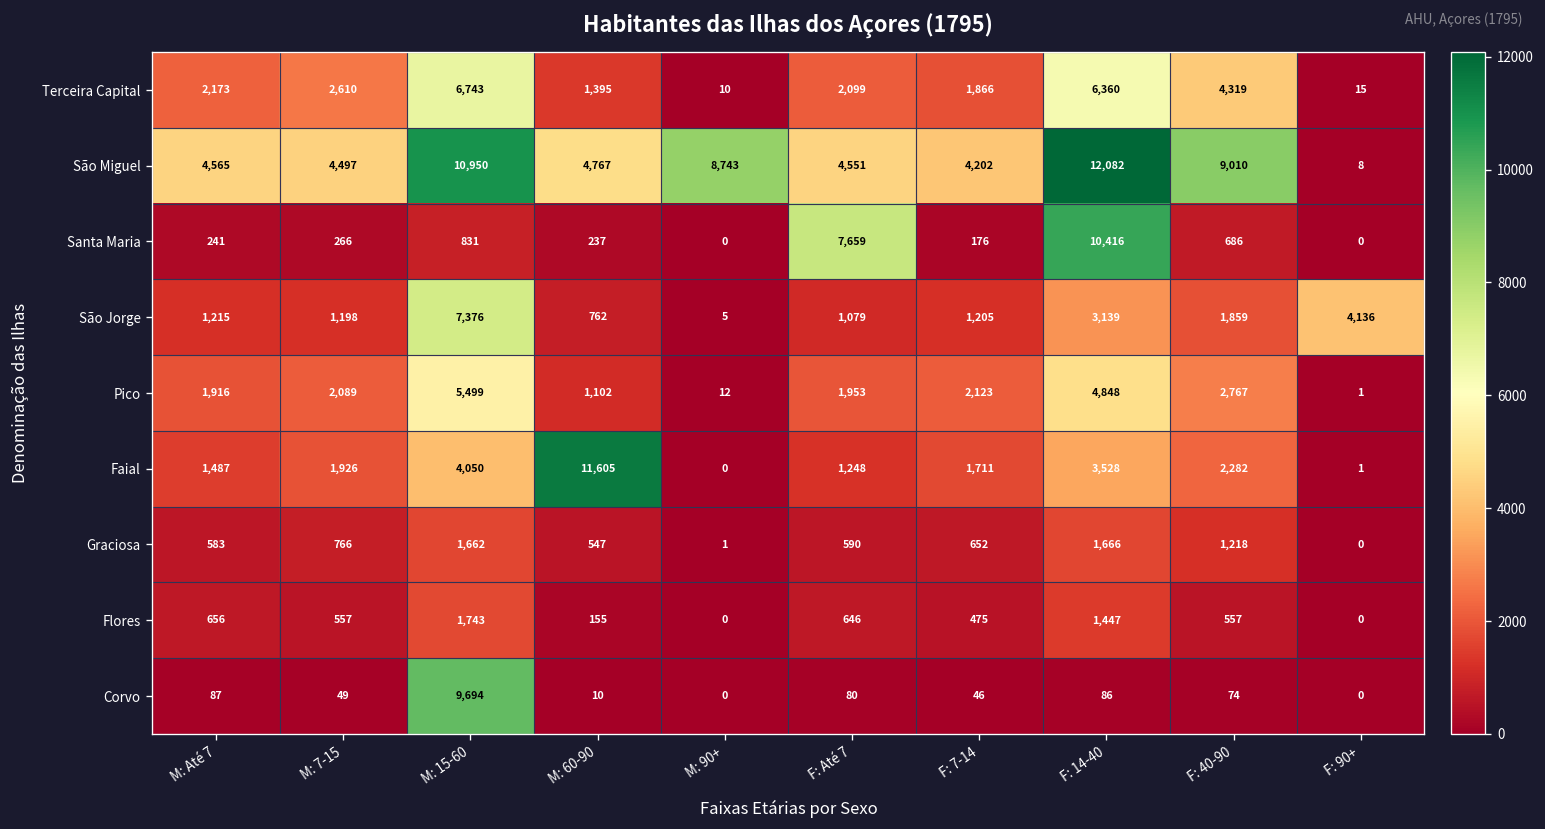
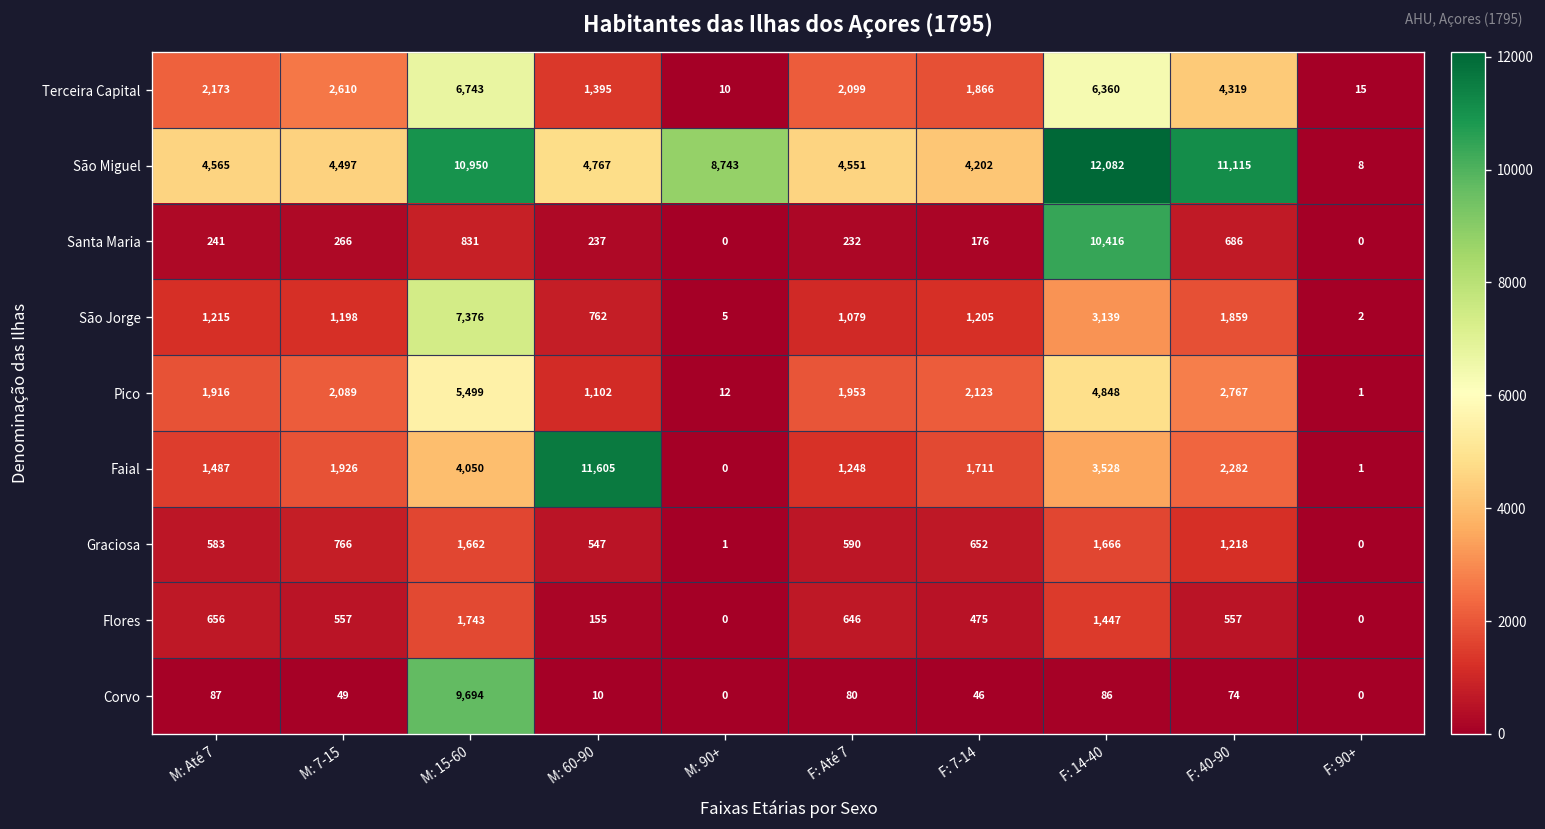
  {
    "Terceira Capital": {
      "M: Até 7": "2,173",
      "M: 7-15": "2,610",
      "M: 15-60": "6,743",
      "M: 60-90": "1,395",
      "M: 90+": "10",
      "F: Até 7": "2,099",
      "F: 7-14": "1,866",
      "F: 14-40": "6,360",
      "F: 40-90": "4,319",
      "F: 90+": "15"
    },
    "São Miguel": {
      "M: Até 7": "4,565",
      "M: 7-15": "4,497",
      "M: 15-60": "10,950",
      "M: 60-90": "4,767",
      "M: 90+": "8,743",
      "F: Até 7": "4,551",
      "F: 7-14": "4,202",
      "F: 14-40": "12,082",
-     "F: 40-90": "9,010",
+     "F: 40-90": "11,115",
      "F: 90+": "8"
    },
    "Santa Maria": {
      "M: Até 7": "241",
      "M: 7-15": "266",
      "M: 15-60": "831",
      "M: 60-90": "237",
      "M: 90+": "0",
-     "F: Até 7": "7,659",
+     "F: Até 7": "232",
      "F: 7-14": "176",
      "F: 14-40": "10,416",
      "F: 40-90": "686",
      "F: 90+": "0"
    },
    "São Jorge": {
      "M: Até 7": "1,215",
      "M: 7-15": "1,198",
      "M: 15-60": "7,376",
      "M: 60-90": "762",
      "M: 90+": "5",
      "F: Até 7": "1,079",
      "F: 7-14": "1,205",
      "F: 14-40": "3,139",
      "F: 40-90": "1,859",
-     "F: 90+": "4,136"
+     "F: 90+": "2"
    },
    "Pico": {
      "M: Até 7": "1,916",
      "M: 7-15": "2,089",
      "M: 15-60": "5,499",
      "M: 60-90": "1,102",
      "M: 90+": "12",
      "F: Até 7": "1,953",
      "F: 7-14": "2,123",
      "F: 14-40": "4,848",
      "F: 40-90": "2,767",
      "F: 90+": "1"
    },
    "Faial": {
      "M: Até 7": "1,487",
      "M: 7-15": "1,926",
      "M: 15-60": "4,050",
      "M: 60-90": "11,605",
      "M: 90+": "0",
      "F: Até 7": "1,248",
      "F: 7-14": "1,711",
      "F: 14-40": "3,528",
      "F: 40-90": "2,282",
      "F: 90+": "1"
    },
    "Graciosa": {
      "M: Até 7": "583",
      "M: 7-15": "766",
      "M: 15-60": "1,662",
      "M: 60-90": "547",
      "M: 90+": "1",
      "F: Até 7": "590",
      "F: 7-14": "652",
      "F: 14-40": "1,666",
      "F: 40-90": "1,218",
      "F: 90+": "0"
    },
    "Flores": {
      "M: Até 7": "656",
      "M: 7-15": "557",
      "M: 15-60": "1,743",
      "M: 60-90": "155",
      "M: 90+": "0",
      "F: Até 7": "646",
      "F: 7-14": "475",
      "F: 14-40": "1,447",
      "F: 40-90": "557",
      "F: 90+": "0"
    },
    "Corvo": {
      "M: Até 7": "87",
      "M: 7-15": "49",
      "M: 15-60": "9,694",
      "M: 60-90": "10",
      "M: 90+": "0",
      "F: Até 7": "80",
      "F: 7-14": "46",
      "F: 14-40": "86",
      "F: 40-90": "74",
      "F: 90+": "0"
    }
  }
